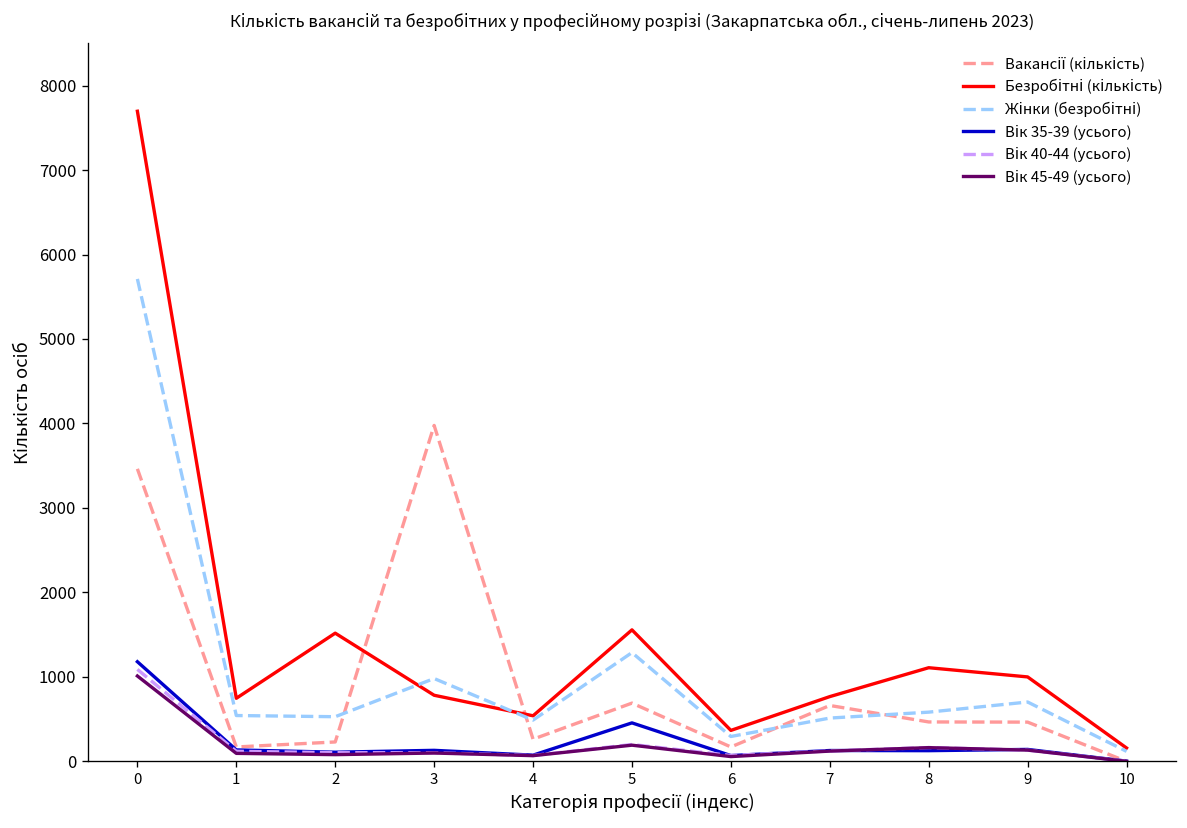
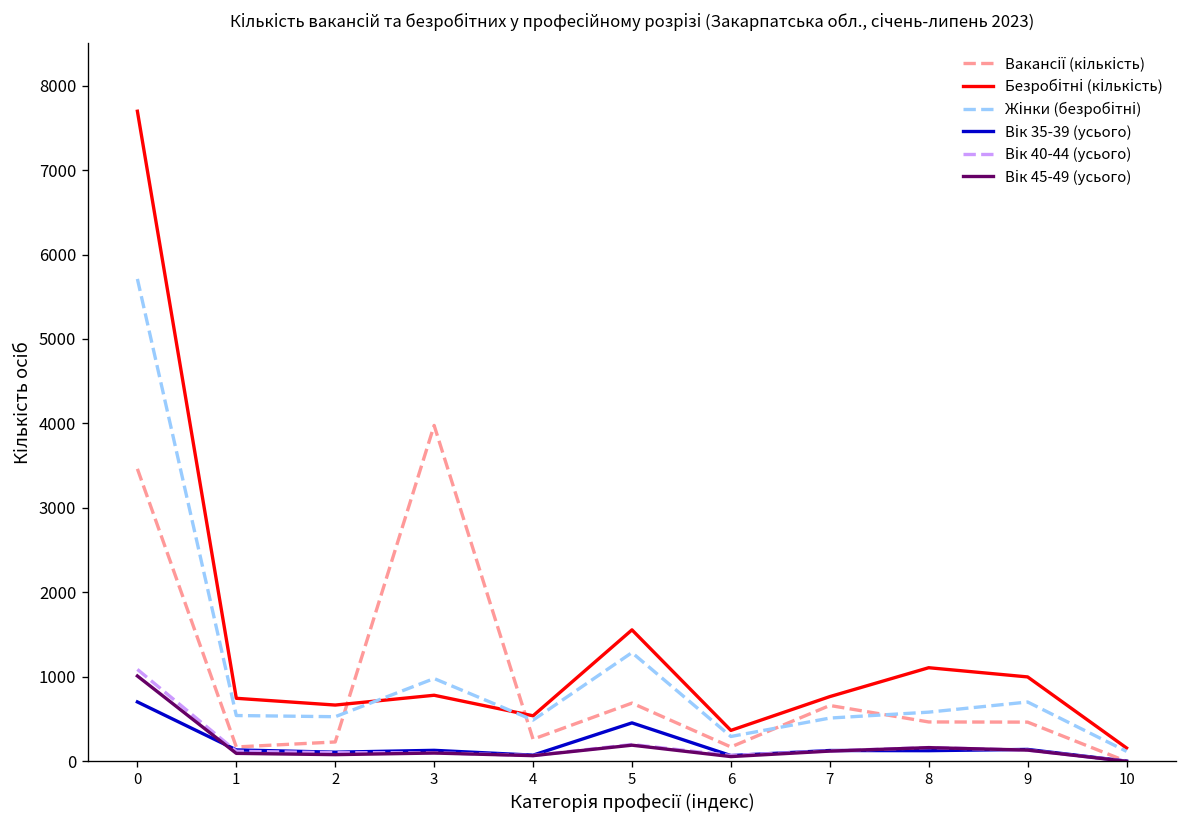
  {
    "Вакансії (кількість)": {
      "0": 3500,
      "2": 200,
      "3": 4000,
      "4": 300,
      "5": 700,
      "6": 200,
      "7": 700,
      "8": 500,
      "9": 500
    },
    "Безробітні (кількість)": {
      "0": 7700,
      "1": 700,
-     "2": 1500,
+     "2": 700,
      "3": 800,
      "4": 500,
      "5": 1600,
      "6": 400,
      "7": 800,
      "8": 1100,
      "9": 1000,
      "10": 200
    },
    "Жінки (безробітні)": {
      "0": 5700,
      "1": 500,
      "2": 500,
      "3": 1000,
      "4": 500,
      "5": 1300,
      "6": 300,
      "7": 500,
      "8": 600,
      "9": 700,
      "10": 100
    },
    "Вік 35-39 (усього)": {
-     "0": 1200,
+     "0": 700,
      "5": 500,
      "8": 100
    },
    "Вік 40-44 (усього)": {
      "0": 1100
    },
    "Вік 45-49 (усього)": {
      "0": 1000
    }
  }
